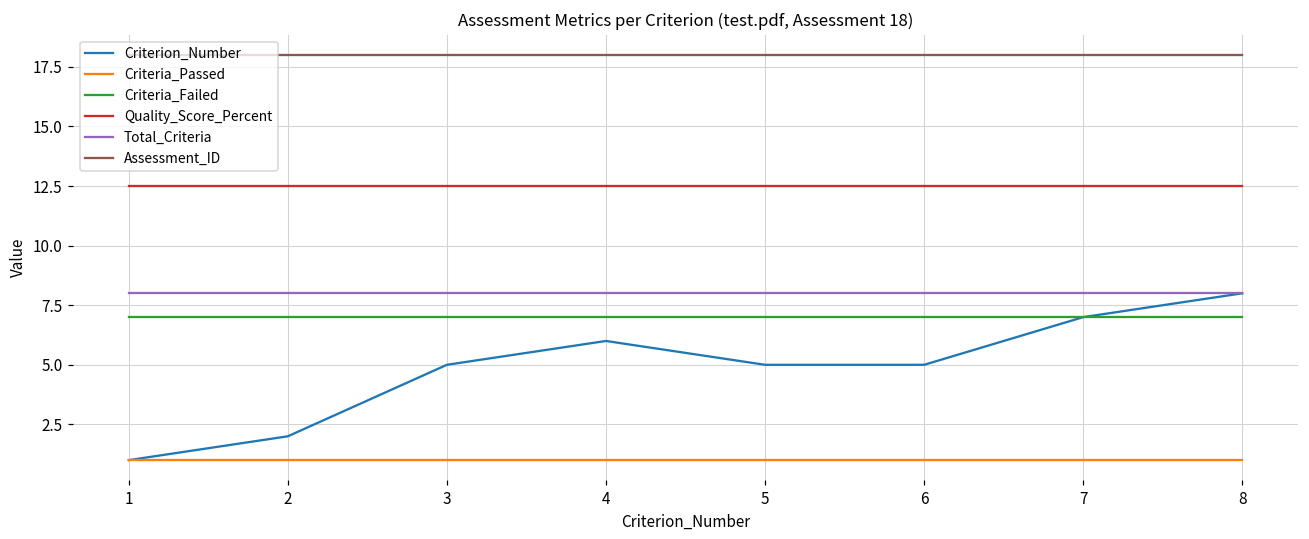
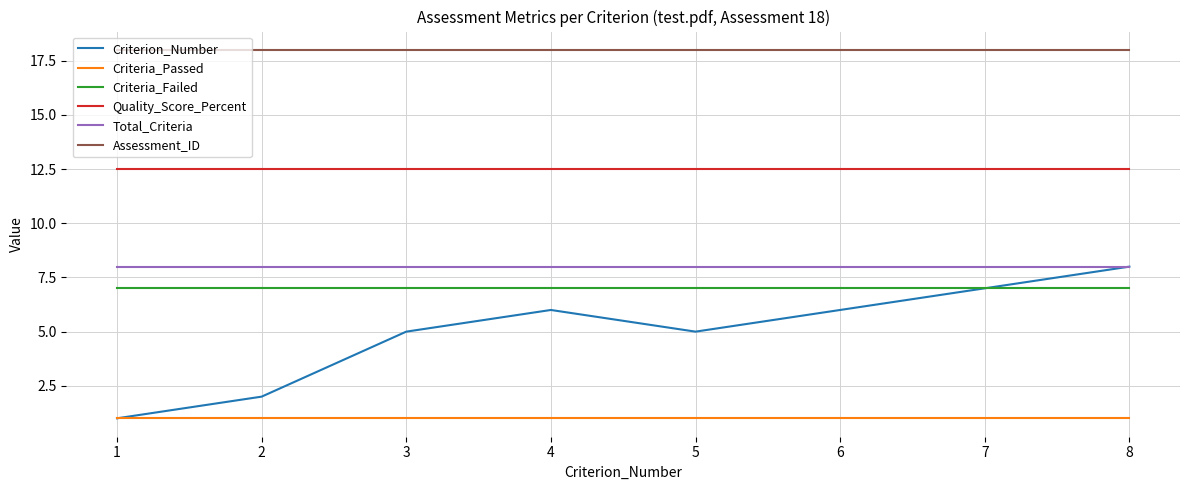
  {
    "Criterion_Number": {
      "2": 2,
      "3": 5,
      "4": 6,
      "5": 5,
-     "6": 5
+     "6": 6
    },
    "Criteria_Passed": {
      "2": 1,
      "3": 1,
      "4": 1,
      "5": 1,
      "6": 1,
      "7": 1,
      "8": 1
    },
    "Criteria_Failed": {
      "1": 7,
      "2": 7,
      "3": 7,
      "4": 7,
      "5": 7,
      "6": 7,
      "8": 7
    },
    "Quality_Score_Percent": {
      "1": 12.5,
      "2": 12.5,
      "3": 12.5,
      "4": 12.5,
      "5": 12.5,
      "6": 12.5,
      "7": 12.5,
      "8": 12.5
    },
    "Total_Criteria": {
      "1": 8,
      "2": 8,
      "3": 8,
      "4": 8,
      "5": 8,
      "6": 8,
      "7": 8
    },
    "Assessment_ID": {
      "2": 18,
      "3": 18,
      "4": 18,
      "5": 18,
      "6": 18,
      "7": 18,
      "8": 18
    }
  }
